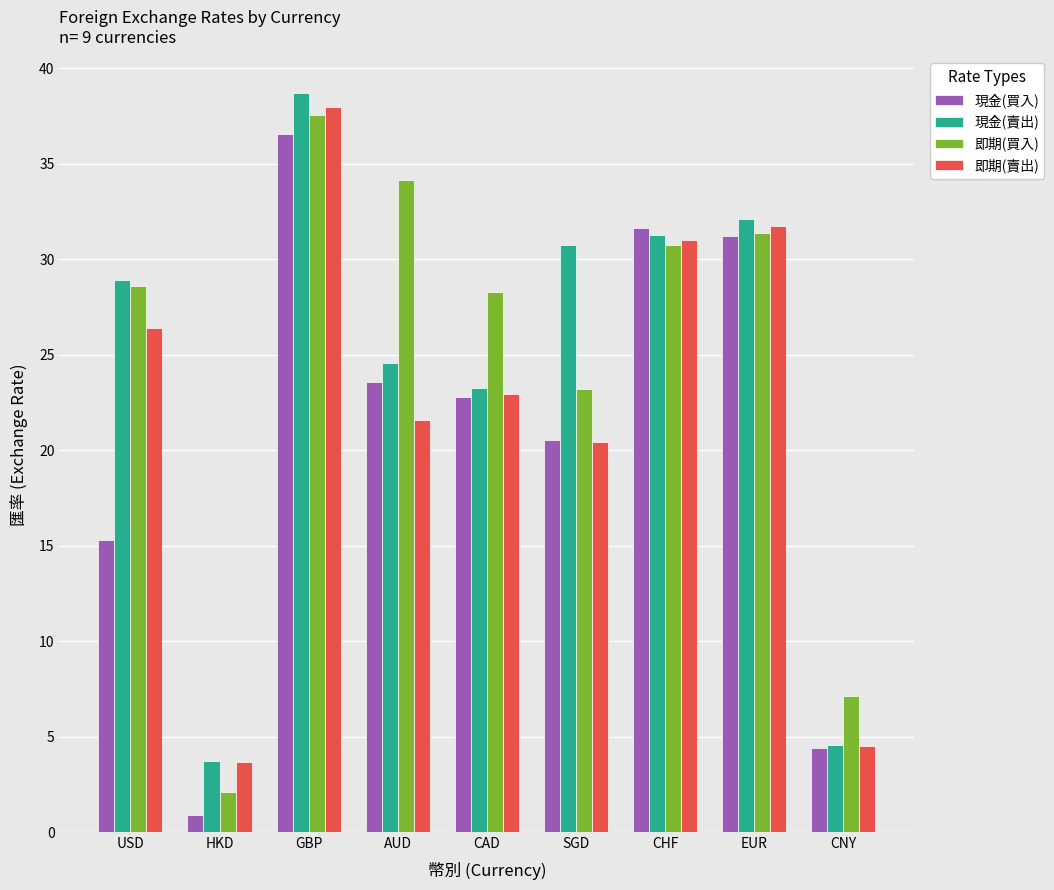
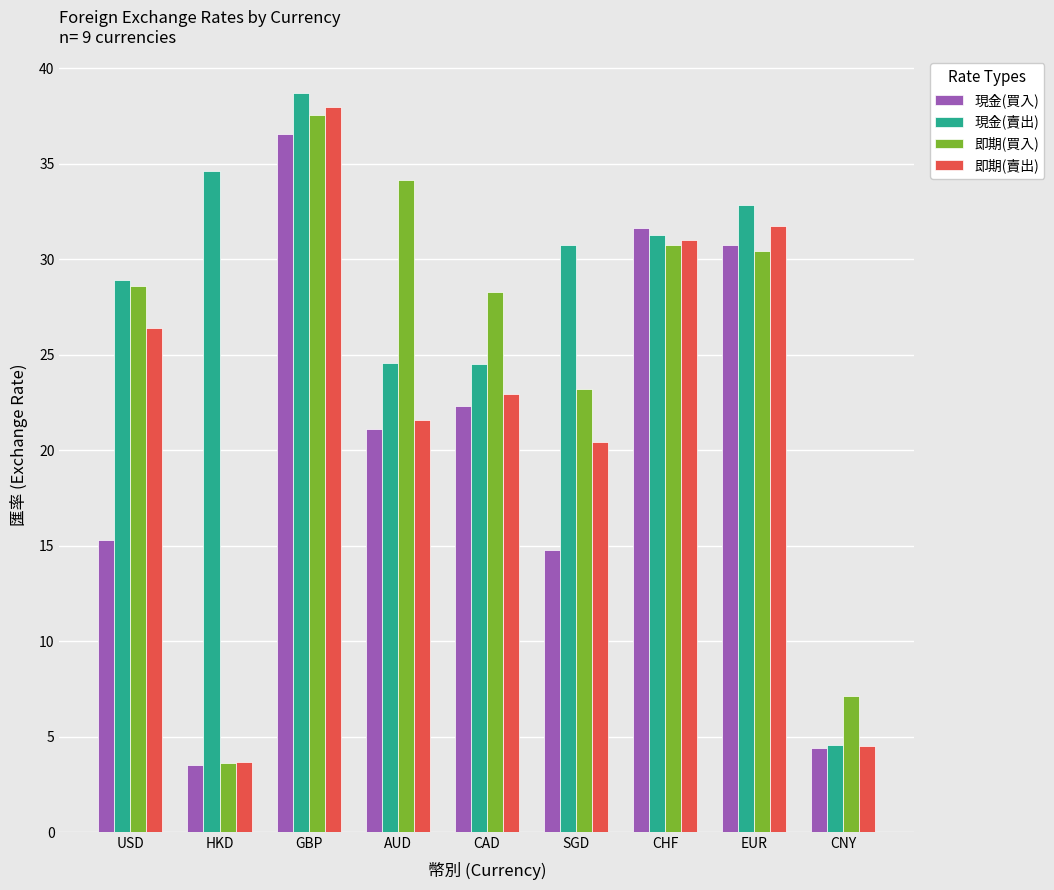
  {
    "現金(買入)": {
      "USD": 15.3,
-     "HKD": 0.9,
+     "HKD": 3.5,
      "GBP": 36.6,
-     "AUD": 23.6,
-     "CAD": 22.8,
-     "SGD": 20.5,
+     "AUD": 21.1,
+     "CAD": 22.3,
+     "SGD": 14.7,
      "CHF": 31.7,
-     "EUR": 31.2,
+     "EUR": 30.7,
      "CNY": 4.4
    },
    "現金(賣出)": {
      "USD": 28.9,
-     "HKD": 3.7,
+     "HKD": 34.6,
      "GBP": 38.7,
      "AUD": 24.6,
-     "CAD": 23.2,
+     "CAD": 24.5,
      "SGD": 30.8,
      "CHF": 31.3,
-     "EUR": 32.1,
+     "EUR": 32.8,
      "CNY": 4.6
    },
    "即期(買入)": {
      "USD": 28.6,
-     "HKD": 2.1,
+     "HKD": 3.6,
      "GBP": 37.6,
      "AUD": 34.1,
      "CAD": 28.3,
      "SGD": 23.2,
      "CHF": 30.7,
-     "EUR": 31.4,
+     "EUR": 30.4,
      "CNY": 7.1
    },
    "即期(賣出)": {
      "USD": 26.4,
      "HKD": 3.7,
      "GBP": 38.0,
      "AUD": 21.6,
      "CAD": 22.9,
      "SGD": 20.4,
      "CHF": 31.0,
      "EUR": 31.8,
      "CNY": 4.5
    }
  }
